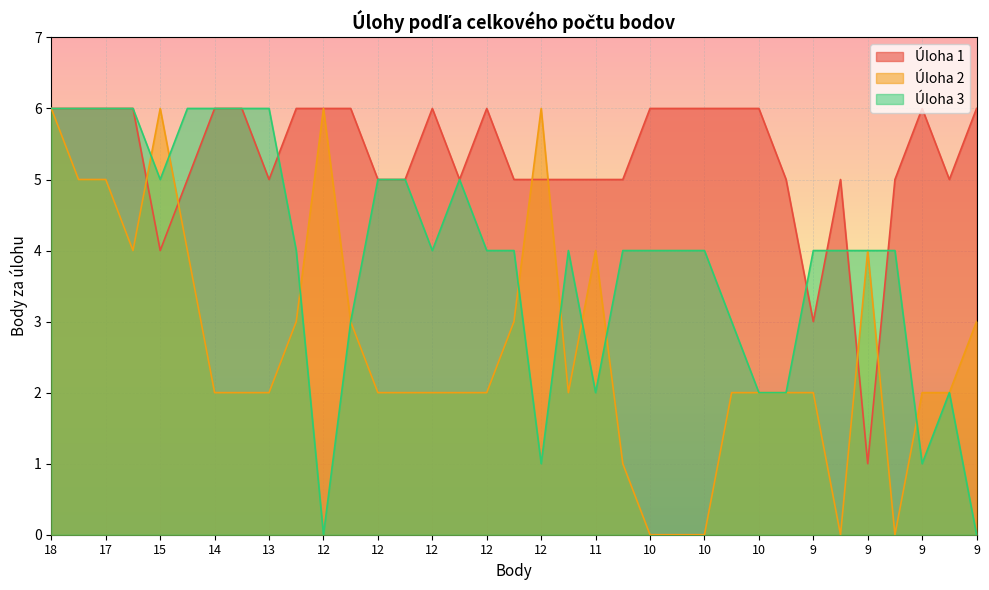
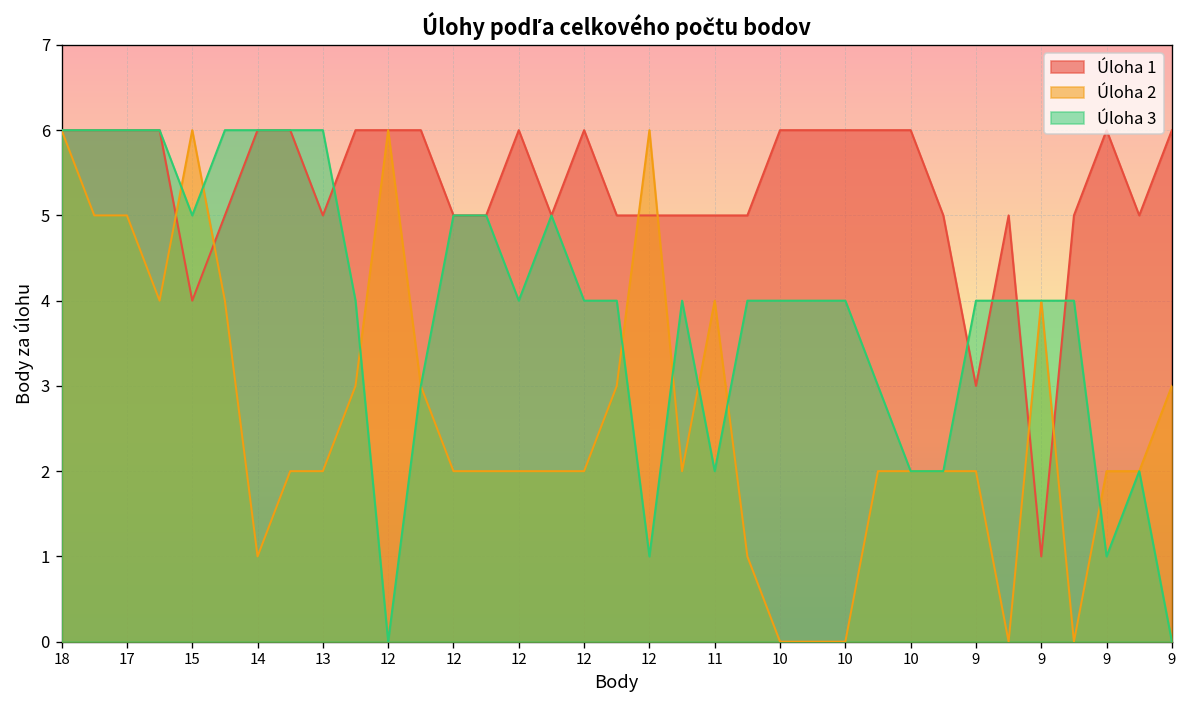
  {
    "Úloha 2": {
-     "14": 2
+     "14": 1
    }
  }
